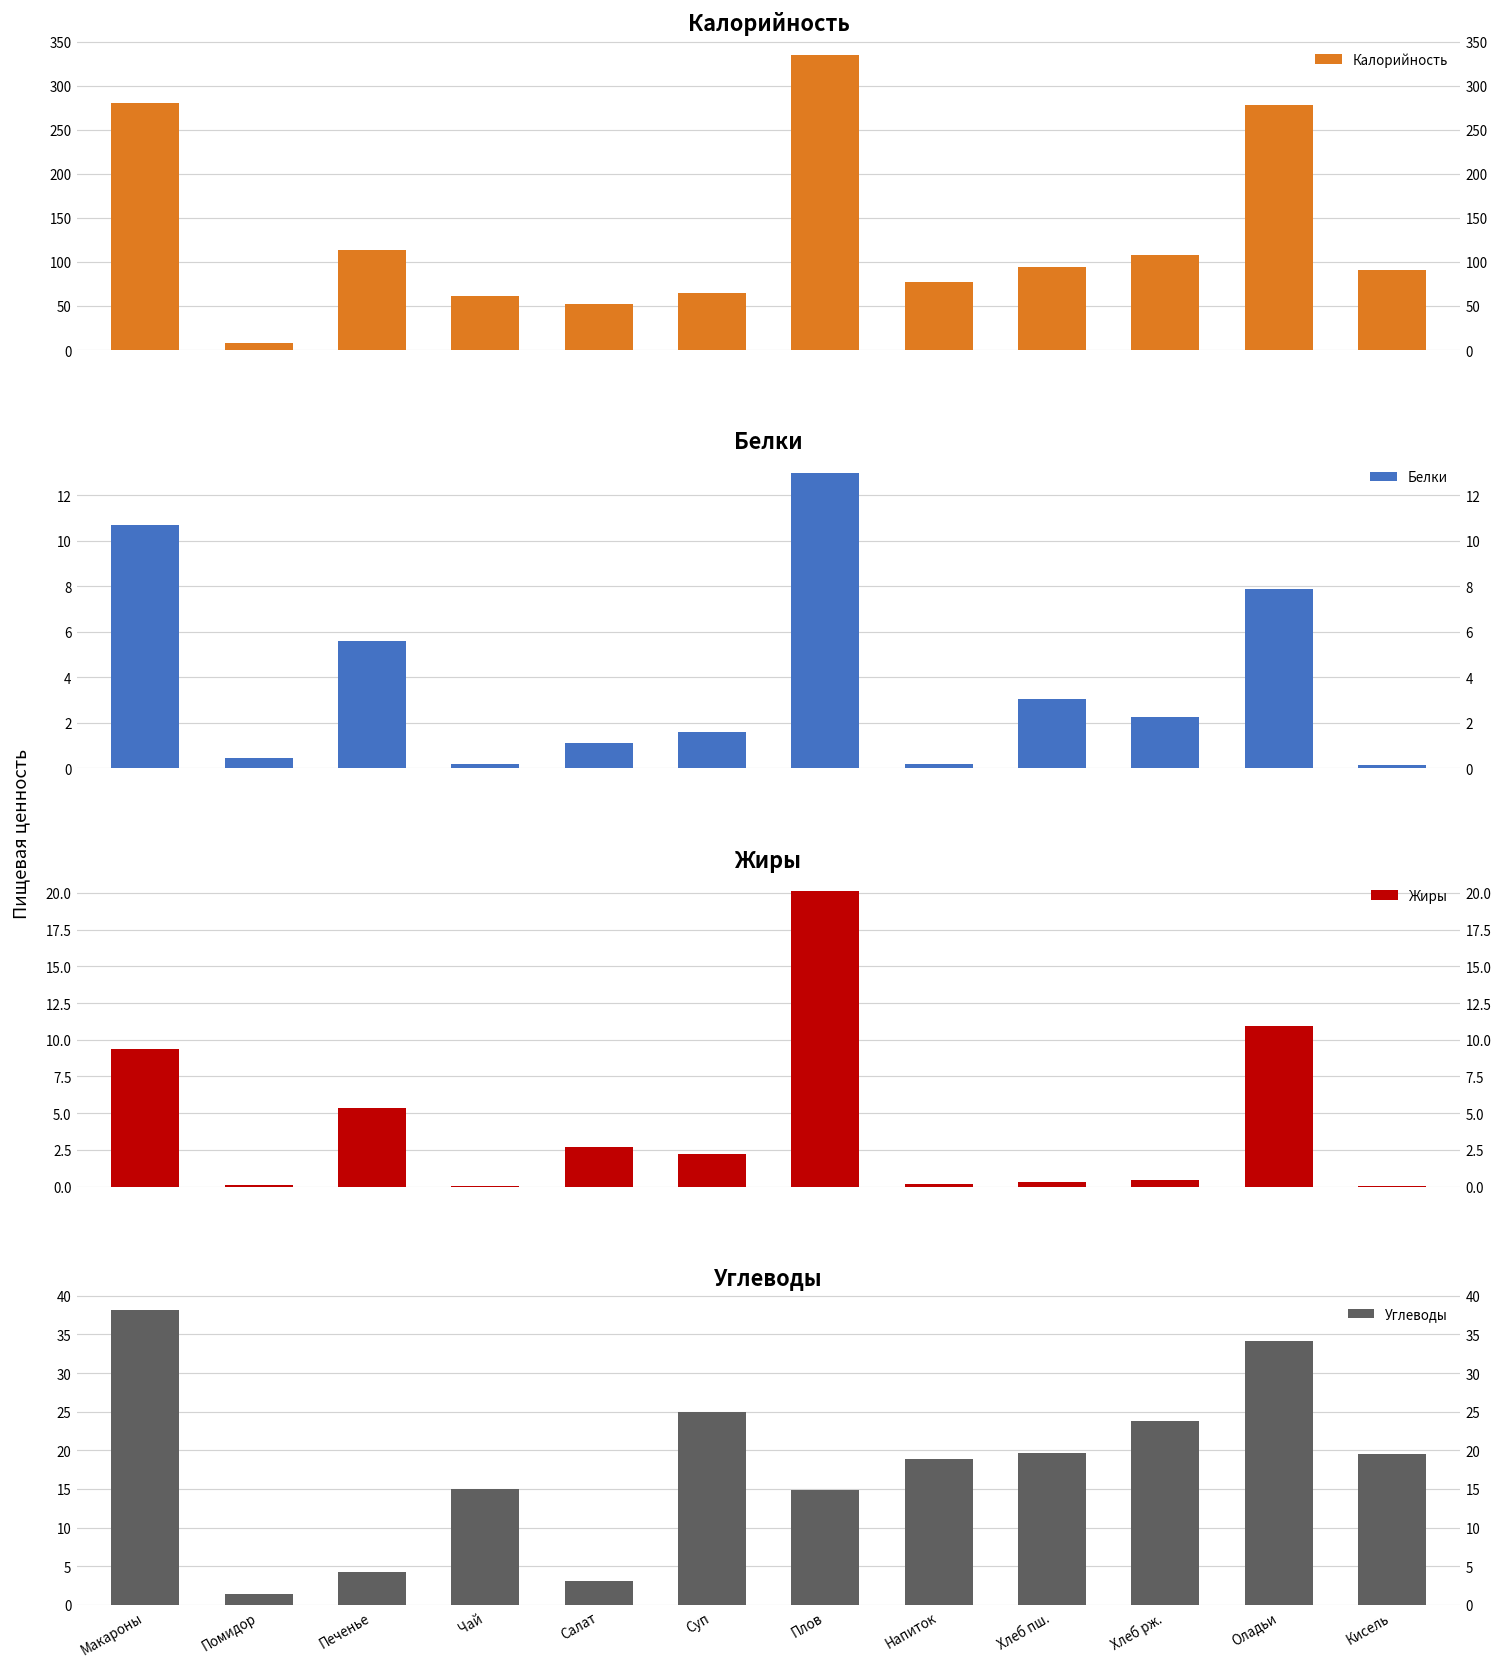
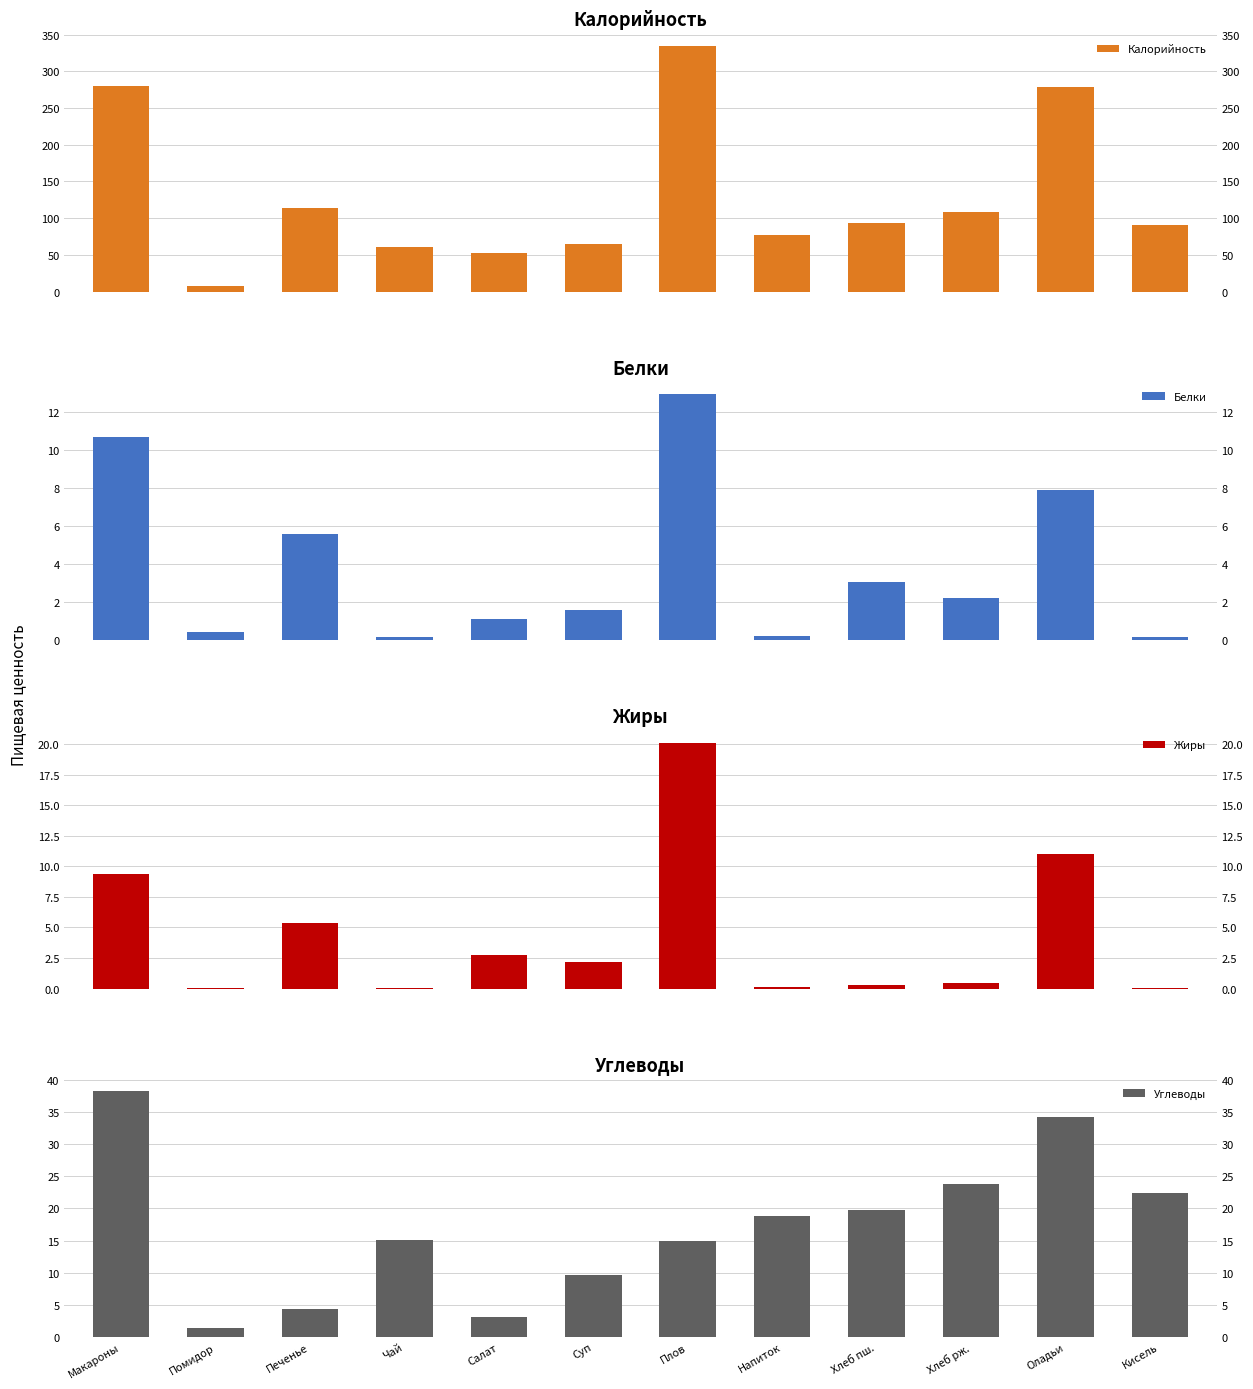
  {
    "Углеводы": {
      "Макароны": 38,
      "Помидор": 1,
      "Печенье": 4,
      "Чай": 15,
      "Салат": 3,
-     "Суп": 25,
+     "Суп": 10,
      "Плов": 15,
      "Напиток": 19,
      "Хлеб пш.": 20,
      "Хлеб рж.": 24,
      "Оладьи": 34,
-     "Кисель": 20
+     "Кисель": 22
    }
  }
